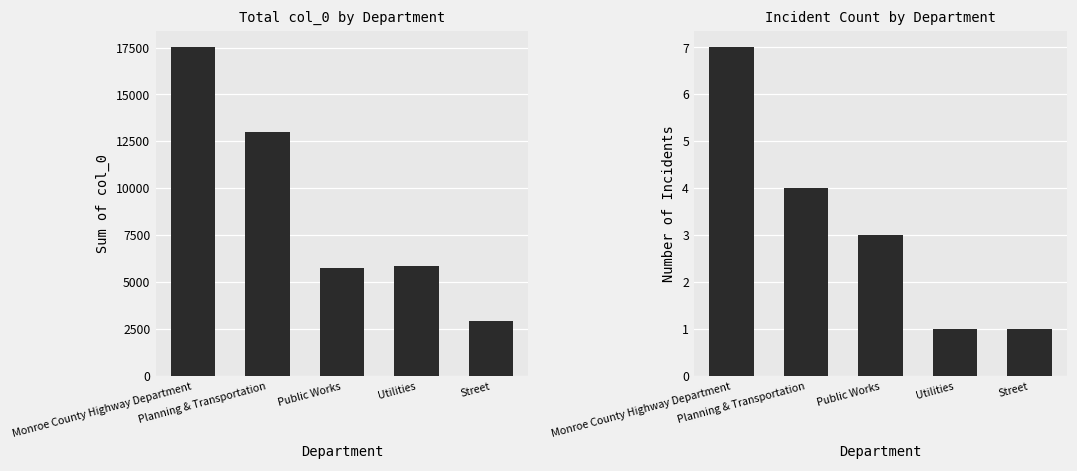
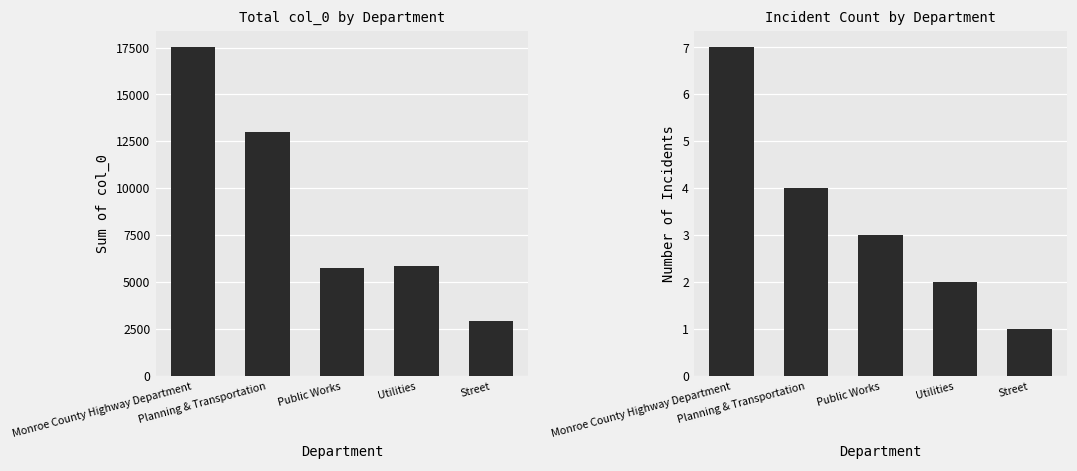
  {
    "Total col_0 by Department": {
      "Monroe County Highway Department": 17500,
      "Planning & Transportation": 13000,
      "Public Works": 5800,
      "Utilities": 5800,
      "Street": 2900
    },
    "Incident Count by Department": {
      "Monroe County Highway Department": 7,
      "Planning & Transportation": 4,
      "Public Works": 3,
-     "Utilities": 1,
+     "Utilities": 2,
      "Street": 1
    }
  }
